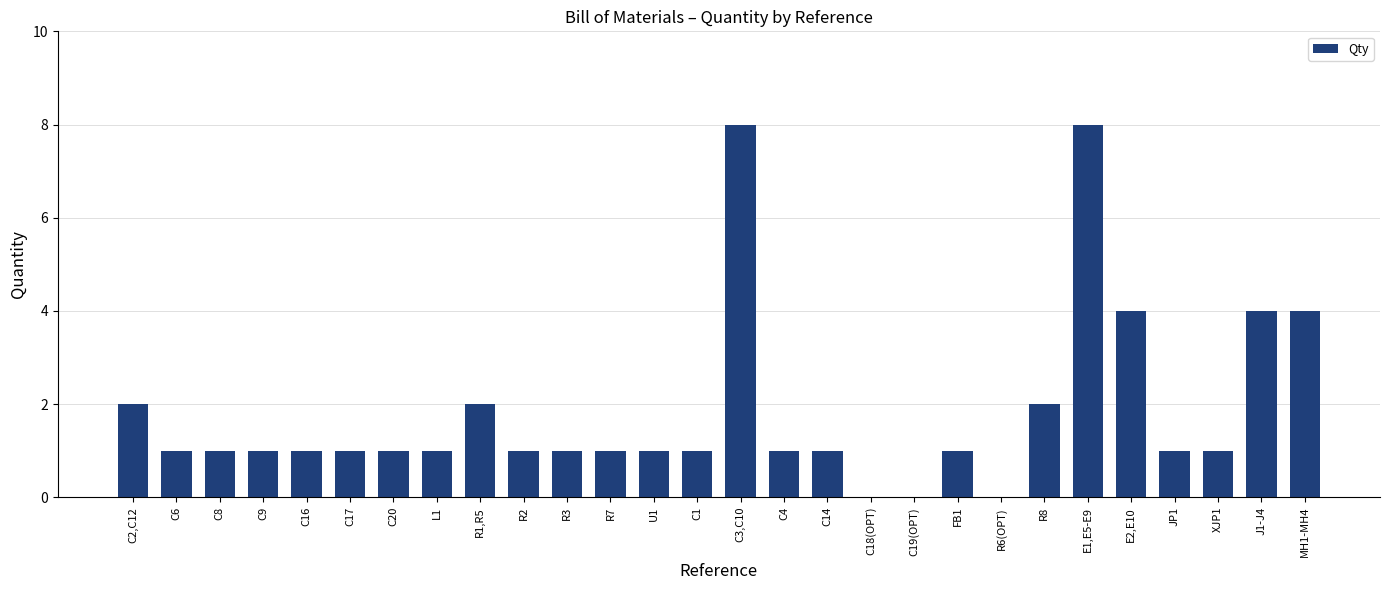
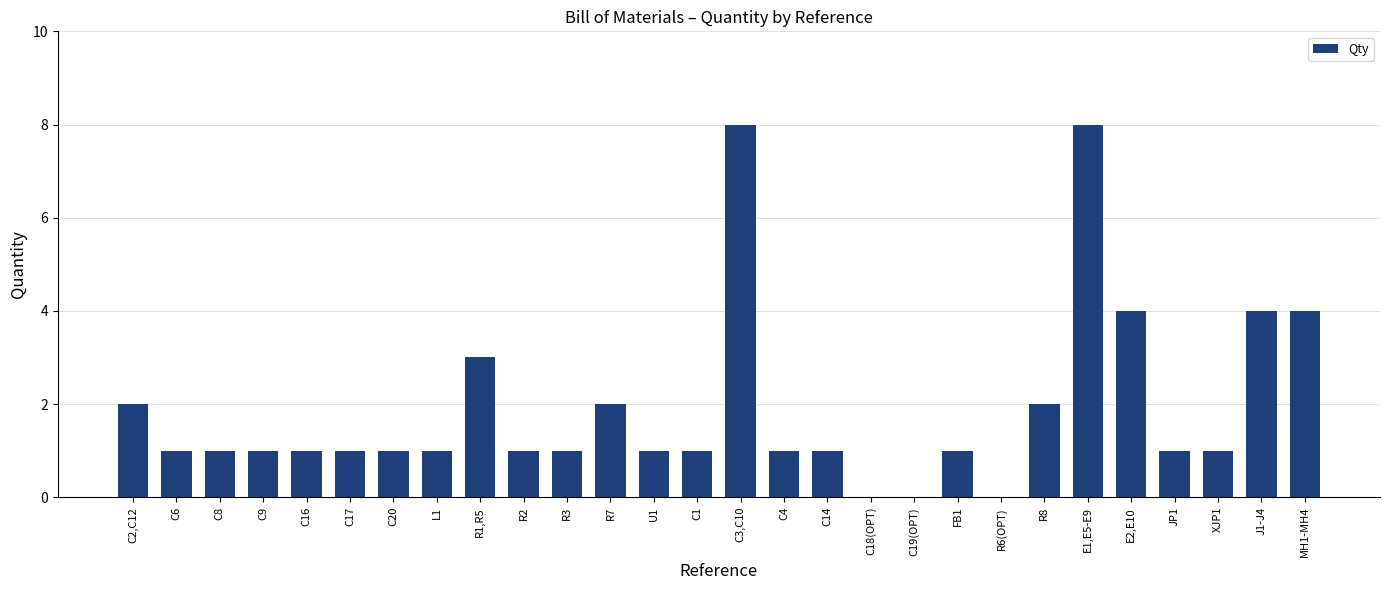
  {
    "C2,C12": 2,
    "C6": 1,
    "C8": 1,
    "C9": 1,
    "C16": 1,
    "C17": 1,
    "C20": 1,
    "L1": 1,
-   "R1,R5": 2,
+   "R1,R5": 3,
    "R2": 1,
    "R3": 1,
-   "R7": 1,
+   "R7": 2,
    "U1": 1,
    "C1": 1,
    "C3,C10": 8,
    "C4": 1,
    "C14": 1,
    "C18(OPT)": 0,
    "C19(OPT)": 0,
    "FB1": 1,
    "R6(OPT)": 0,
    "R8": 2,
    "E1,E5-E9": 8,
    "E2,E10": 4,
    "JP1": 1,
    "XJP1": 1,
    "J1-J4": 4,
    "MH1-MH4": 4
  }
